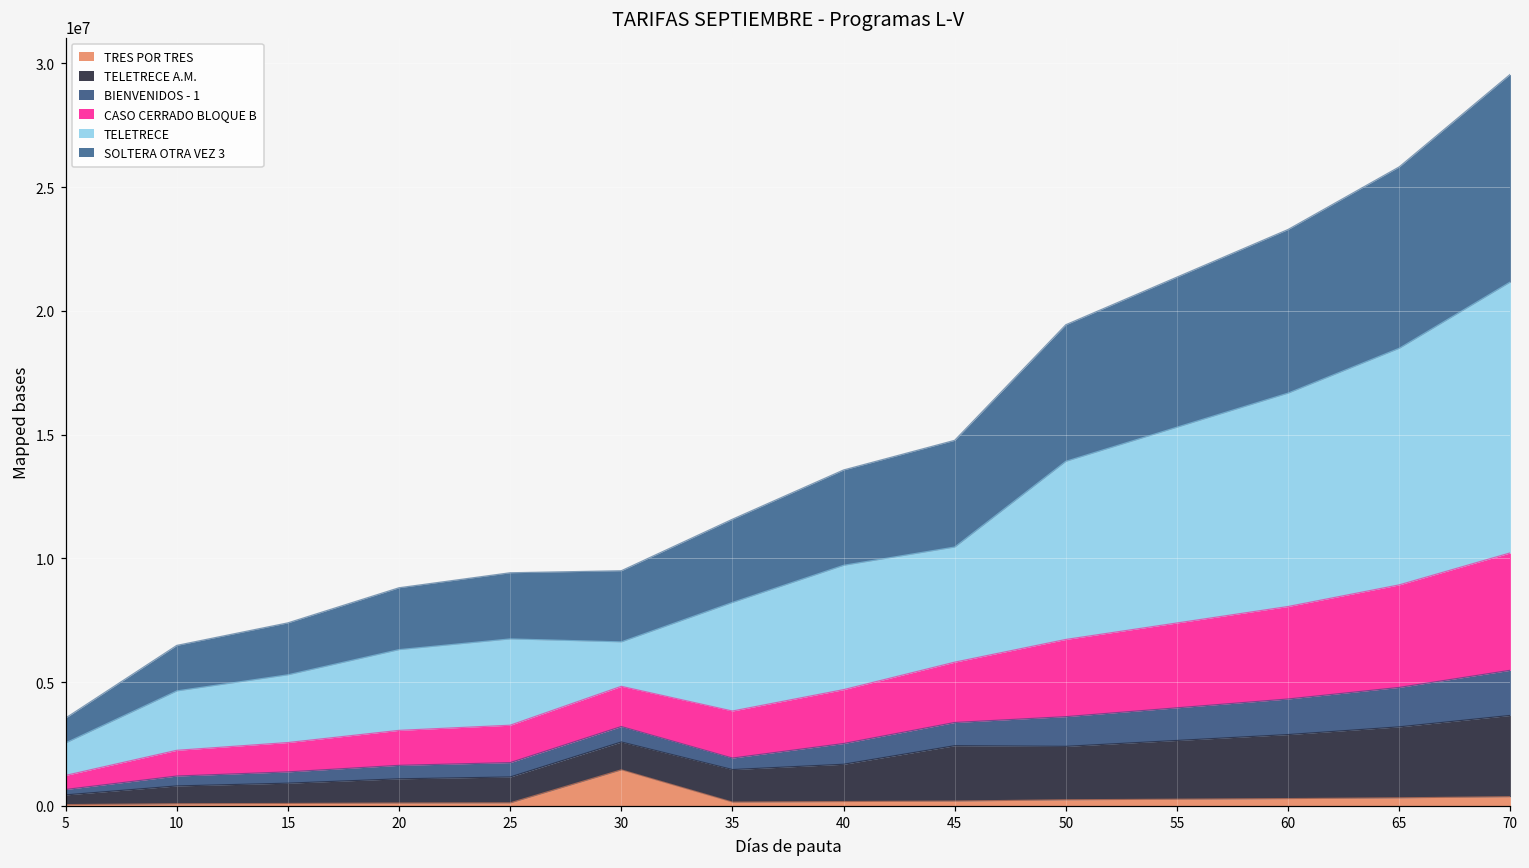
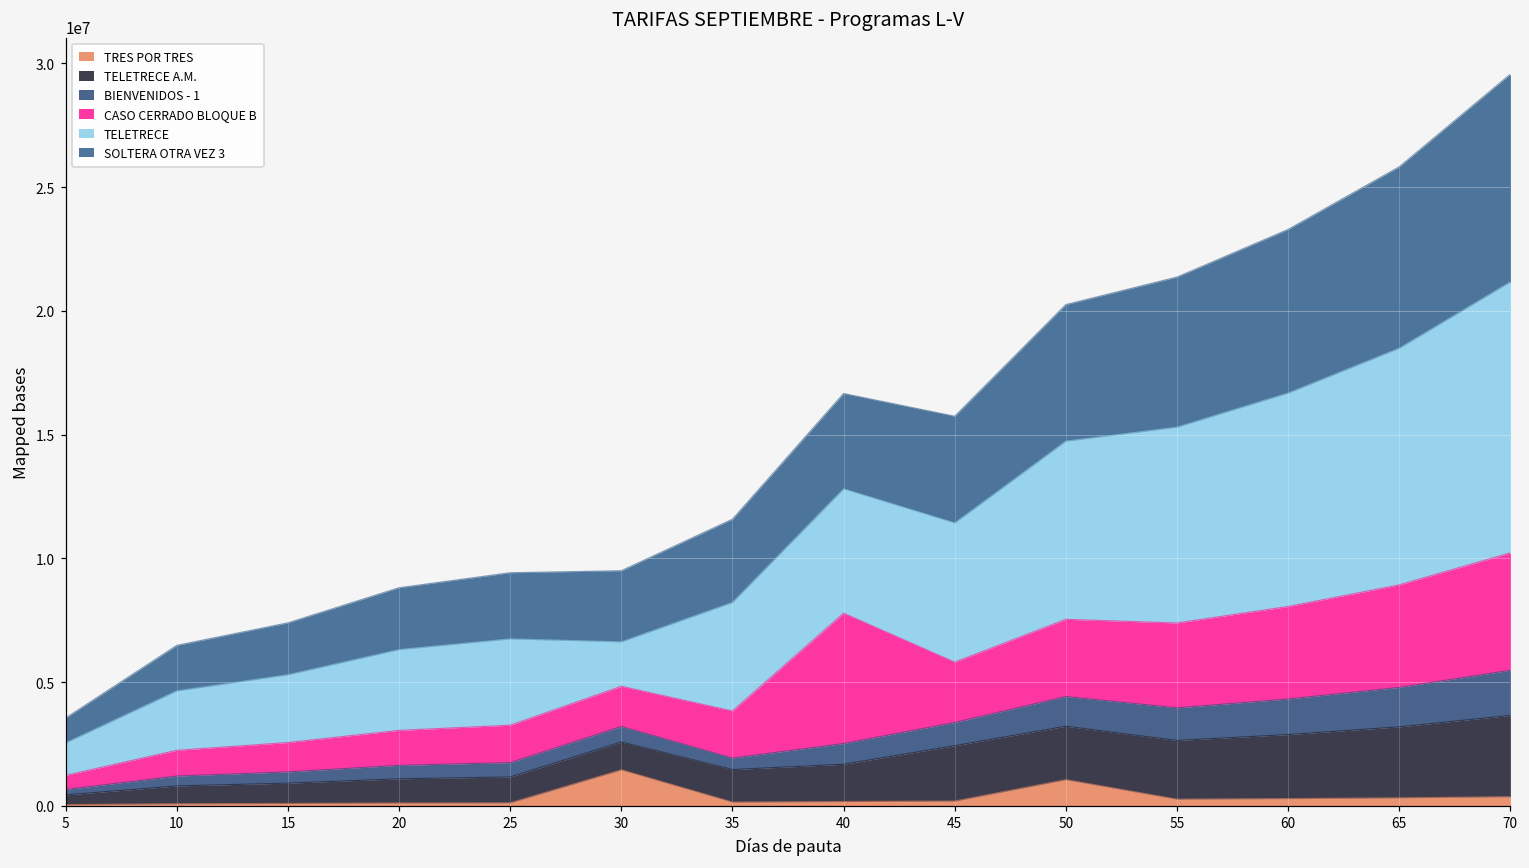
  {
    "TRES POR TRES": {
      "5": 0,
      "10": 100000,
      "15": 100000,
      "20": 100000,
      "25": 100000,
      "30": 1500000,
      "35": 100000,
      "40": 200000,
      "45": 200000,
-     "50": 200000,
+     "50": 1100000,
      "55": 300000,
      "60": 300000,
      "65": 300000,
      "70": 400000
    },
    "TELETRECE A.M.": {
      "5": 400000,
      "10": 700000,
      "15": 800000,
      "20": 1000000,
      "25": 1000000,
      "30": 1100000,
      "35": 1300000,
      "40": 1500000,
      "45": 2200000,
      "50": 2200000,
      "55": 2400000,
      "60": 2600000,
      "65": 2900000,
      "70": 3300000
    },
    "CASO CERRADO BLOQUE B": {
      "5": 600000,
      "10": 1000000,
      "15": 1200000,
      "20": 1400000,
      "25": 1500000,
      "30": 1600000,
      "35": 1900000,
-     "40": 2200000,
+     "40": 5300000,
      "45": 2400000,
      "50": 3100000,
      "55": 3400000,
      "60": 3700000,
      "65": 4100000,
      "70": 4700000
    },
    "TELETRECE": {
      "5": 1300000,
      "10": 2400000,
      "15": 2700000,
      "20": 3300000,
      "25": 3500000,
      "30": 1800000,
      "35": 4400000,
      "40": 5000000,
-     "45": 4700000,
+     "45": 5600000,
      "50": 7200000,
      "55": 7900000,
      "60": 8600000,
      "65": 9600000,
      "70": 11000000
    }
  }
